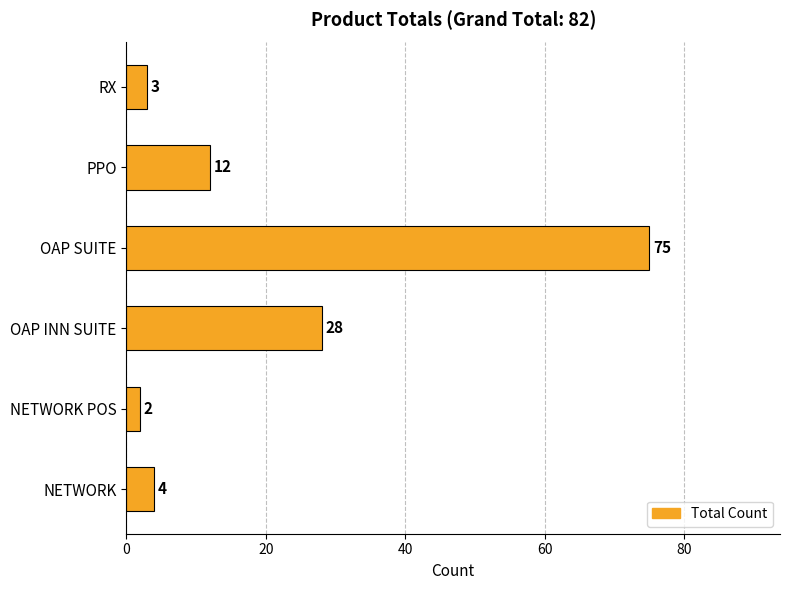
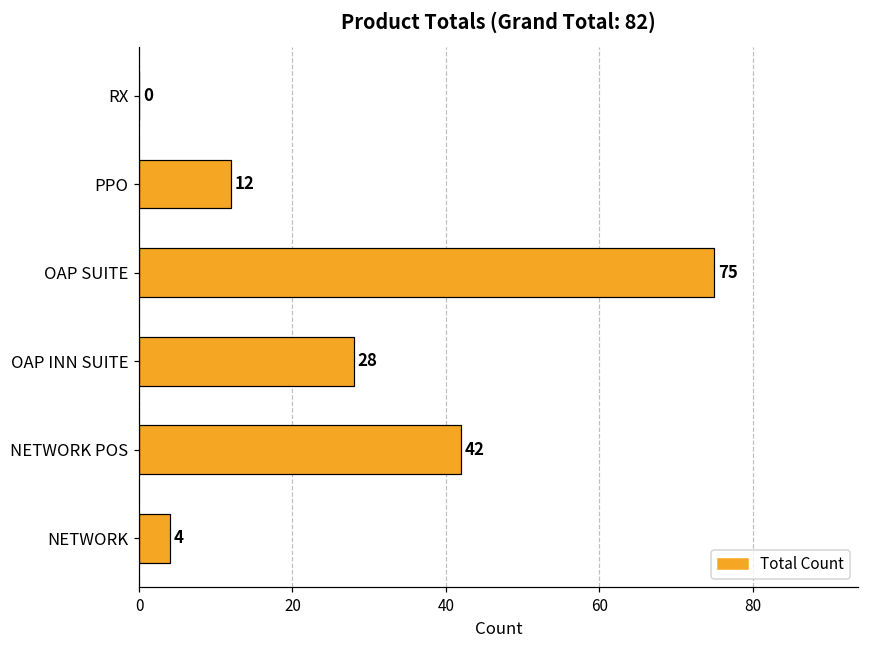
  {
-   "RX": 3,
+   "RX": 0,
    "PPO": 12,
    "OAP SUITE": 75,
    "OAP INN SUITE": 28,
-   "NETWORK POS": 2,
+   "NETWORK POS": 42,
    "NETWORK": 4
  }
